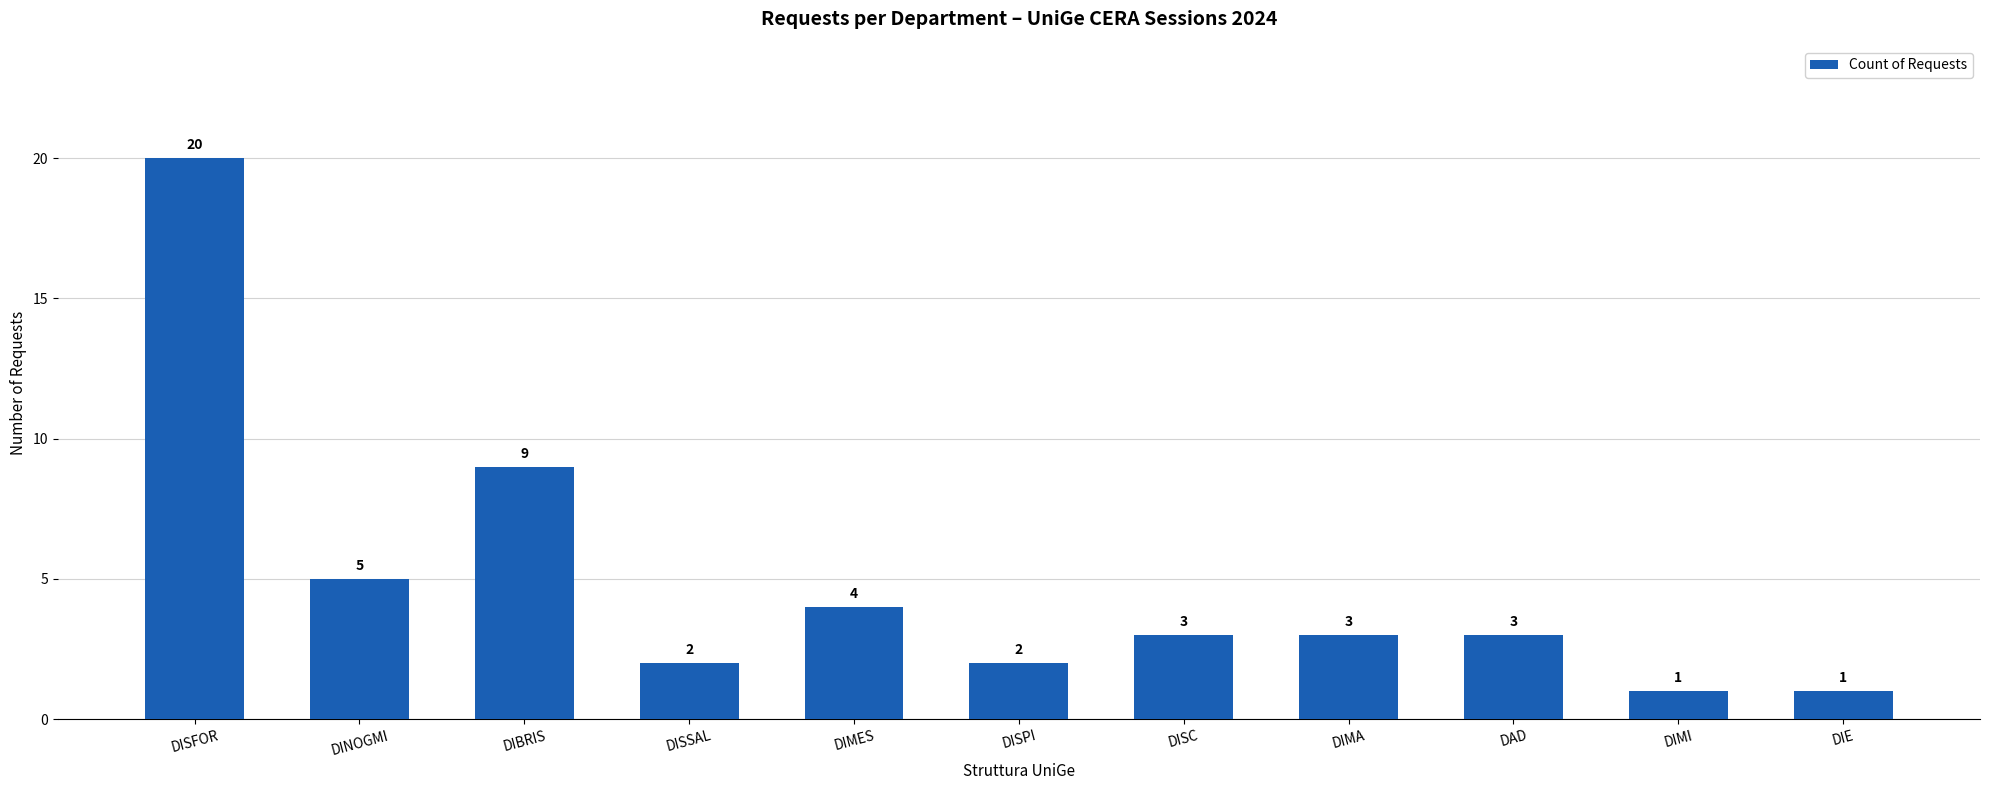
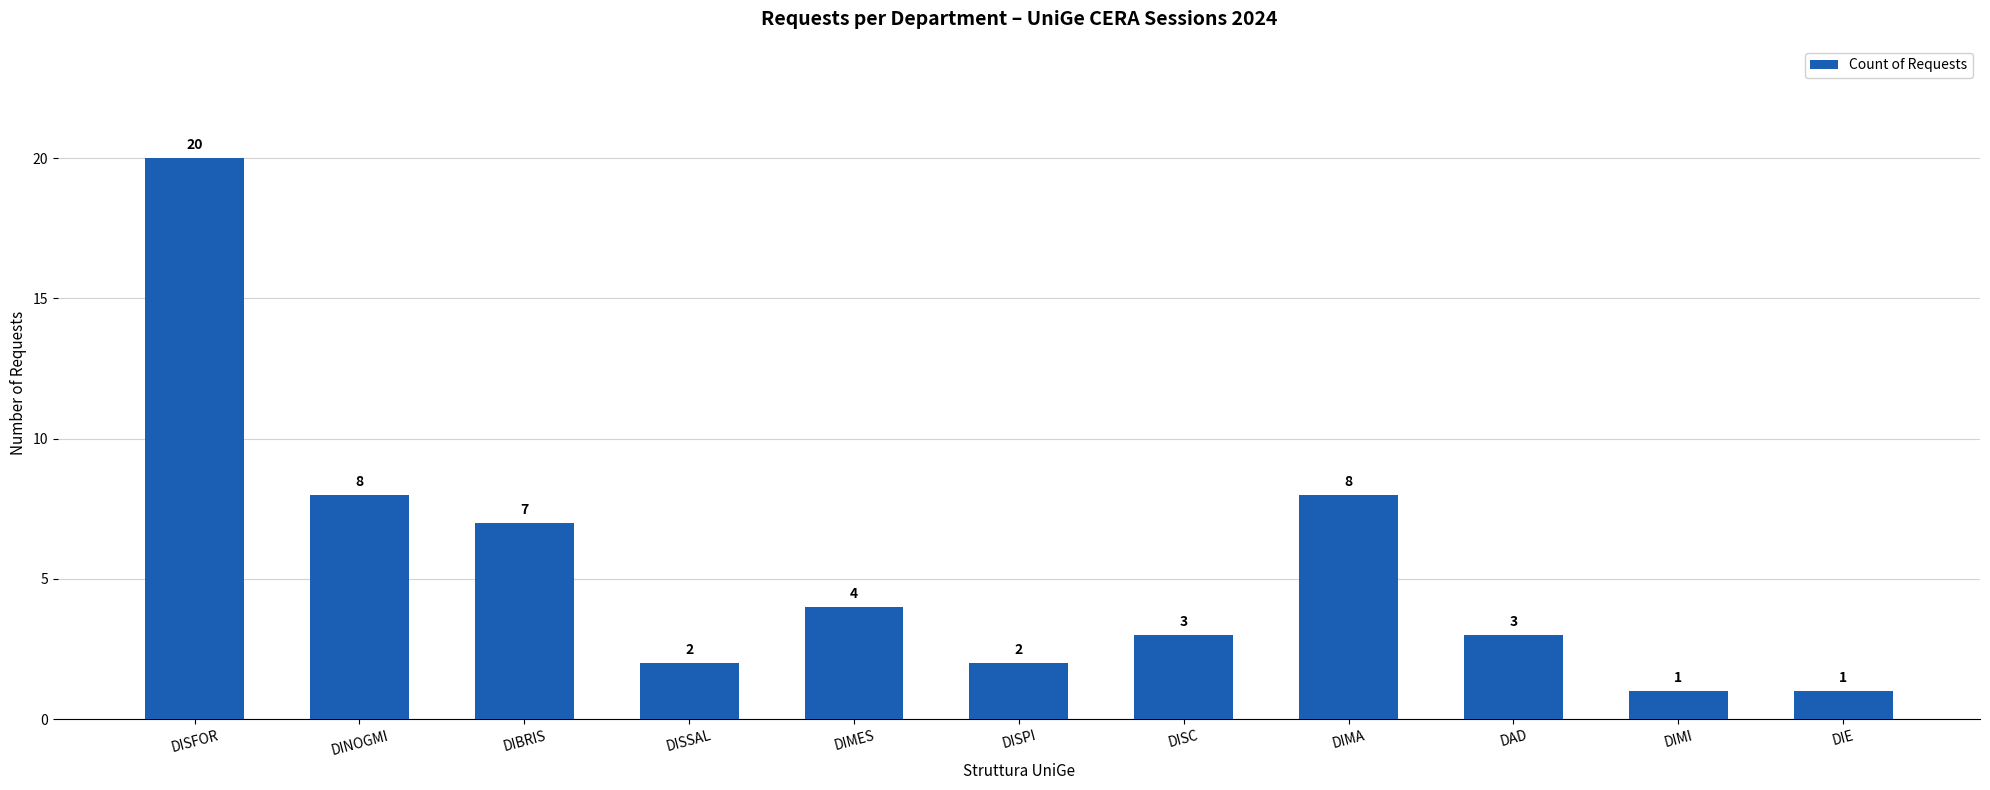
  {
    "DISFOR": 20,
-   "DINOGMI": 5,
-   "DIBRIS": 9,
+   "DINOGMI": 8,
+   "DIBRIS": 7,
    "DISSAL": 2,
    "DIMES": 4,
    "DISPI": 2,
    "DISC": 3,
-   "DIMA": 3,
+   "DIMA": 8,
    "DAD": 3,
    "DIMI": 1,
    "DIE": 1
  }
